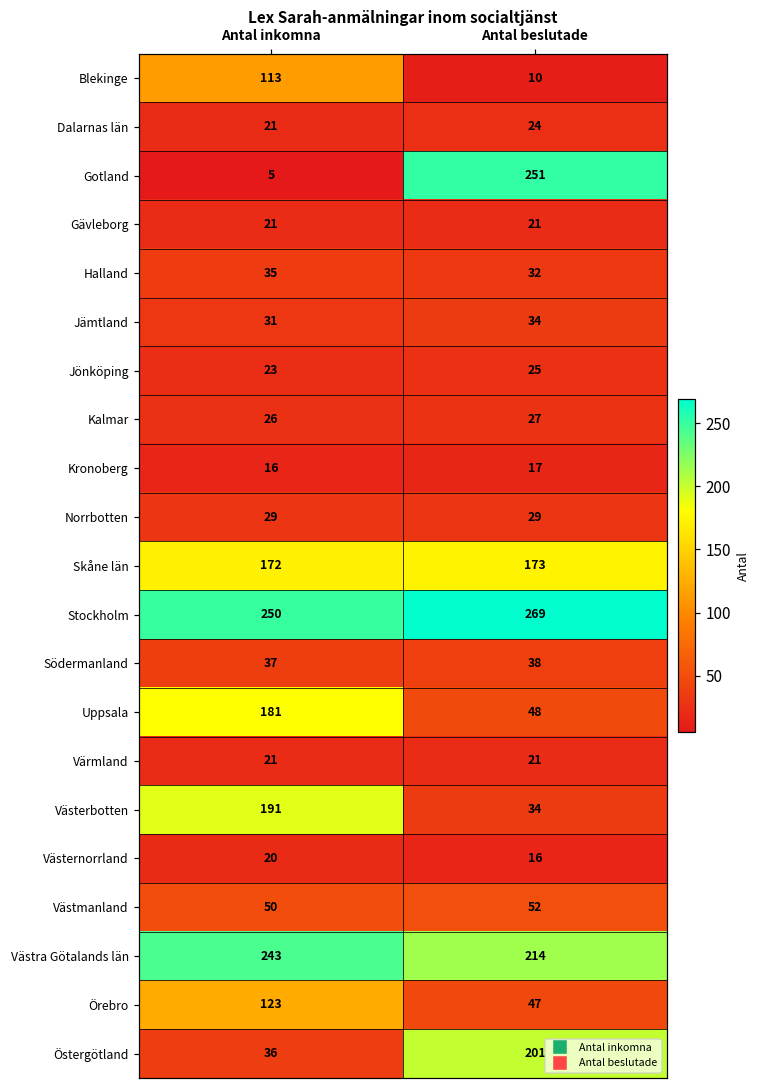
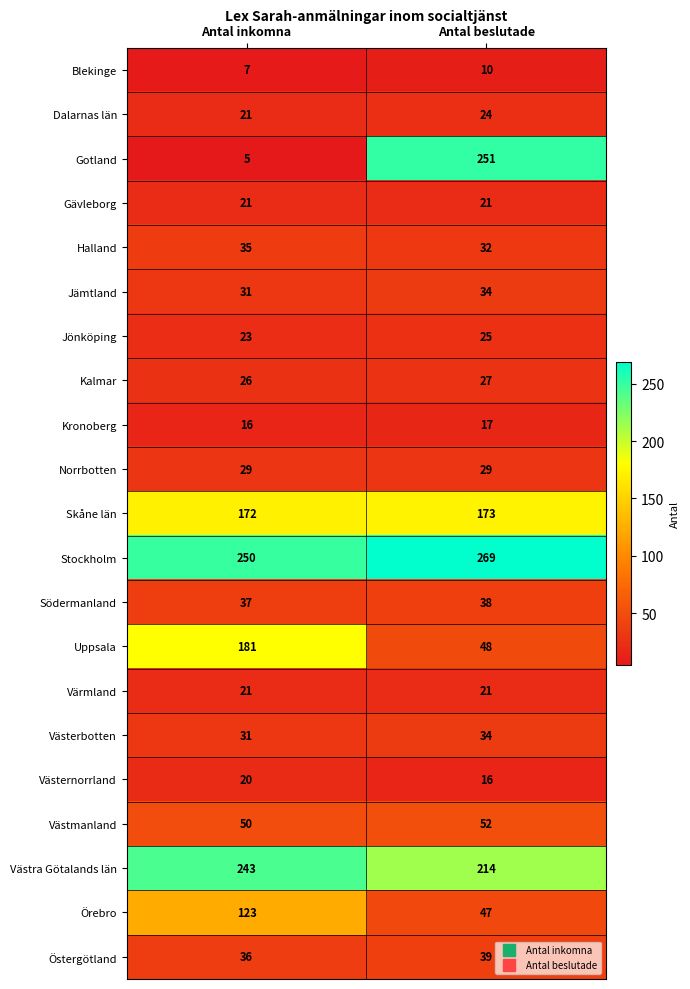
  {
    "Blekinge": {
-     "Antal inkomna": 113,
+     "Antal inkomna": 7,
      "Antal beslutade": 10
    },
    "Dalarnas län": {
      "Antal inkomna": 21,
      "Antal beslutade": 24
    },
    "Gotland": {
      "Antal inkomna": 5,
      "Antal beslutade": 251
    },
    "Gävleborg": {
      "Antal inkomna": 21,
      "Antal beslutade": 21
    },
    "Halland": {
      "Antal inkomna": 35,
      "Antal beslutade": 32
    },
    "Jämtland": {
      "Antal inkomna": 31,
      "Antal beslutade": 34
    },
    "Jönköping": {
      "Antal inkomna": 23,
      "Antal beslutade": 25
    },
    "Kalmar": {
      "Antal inkomna": 26,
      "Antal beslutade": 27
    },
    "Kronoberg": {
      "Antal inkomna": 16,
      "Antal beslutade": 17
    },
    "Norrbotten": {
      "Antal inkomna": 29,
      "Antal beslutade": 29
    },
    "Skåne län": {
      "Antal inkomna": 172,
      "Antal beslutade": 173
    },
    "Stockholm": {
      "Antal inkomna": 250,
      "Antal beslutade": 269
    },
    "Södermanland": {
      "Antal inkomna": 37,
      "Antal beslutade": 38
    },
    "Uppsala": {
      "Antal inkomna": 181,
      "Antal beslutade": 48
    },
    "Värmland": {
      "Antal inkomna": 21,
      "Antal beslutade": 21
    },
    "Västerbotten": {
-     "Antal inkomna": 191,
+     "Antal inkomna": 31,
      "Antal beslutade": 34
    },
    "Västernorrland": {
      "Antal inkomna": 20,
      "Antal beslutade": 16
    },
    "Västmanland": {
      "Antal inkomna": 50,
      "Antal beslutade": 52
    },
    "Västra Götalands län": {
      "Antal inkomna": 243,
      "Antal beslutade": 214
    },
    "Örebro": {
      "Antal inkomna": 123,
      "Antal beslutade": 47
    },
    "Östergötland": {
      "Antal inkomna": 36,
-     "Antal beslutade": 201
+     "Antal beslutade": 39
    }
  }
